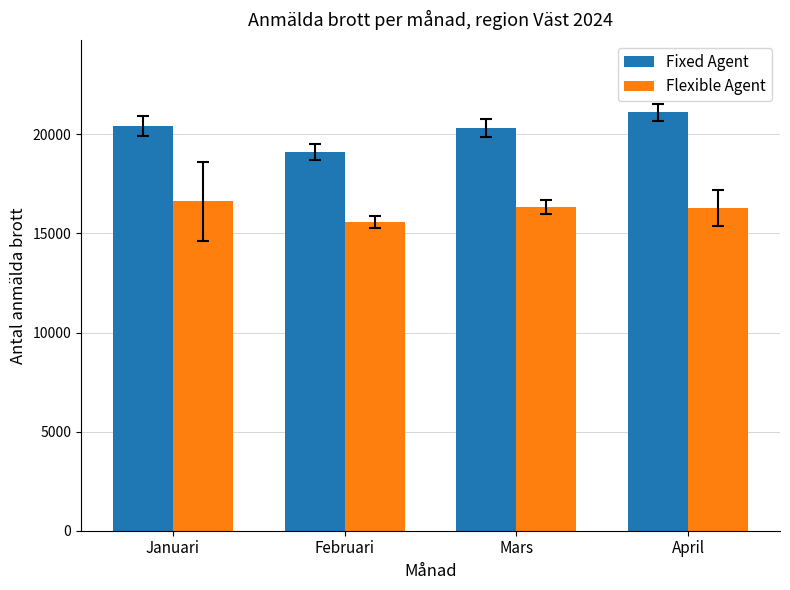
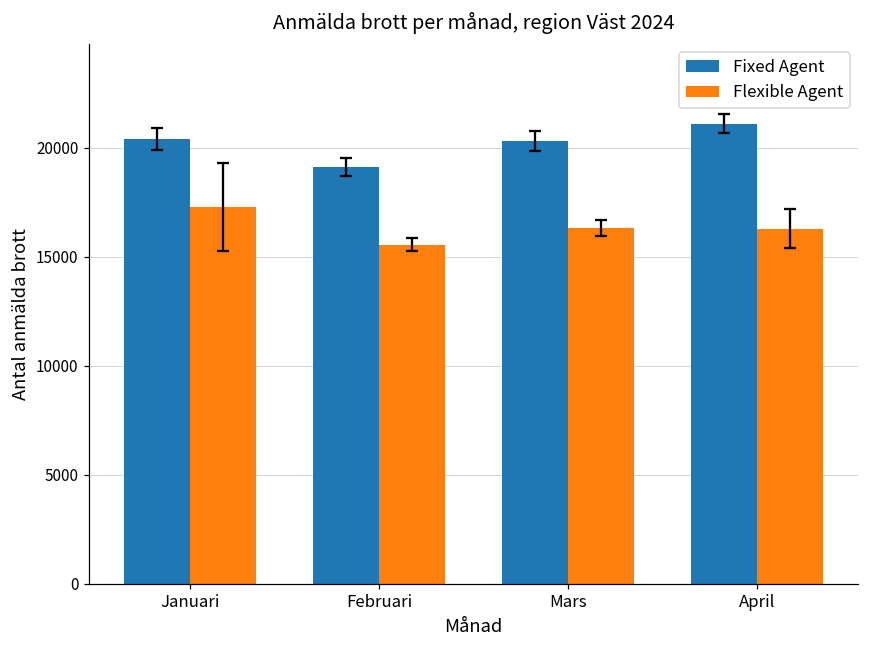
  {
    "Flexible Agent": {
-     "Januari": 16600,
+     "Januari": 17300,
      "Februari": 15600,
      "Mars": 16300,
      "April": 16300
    }
  }
